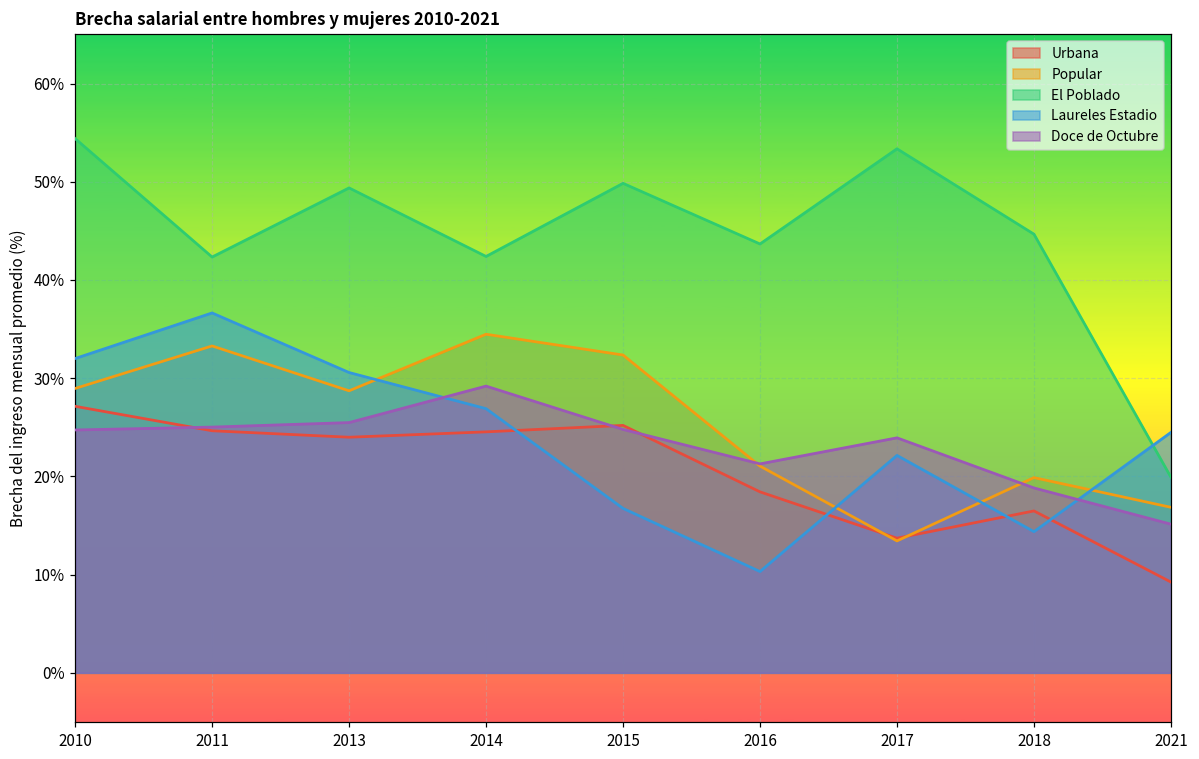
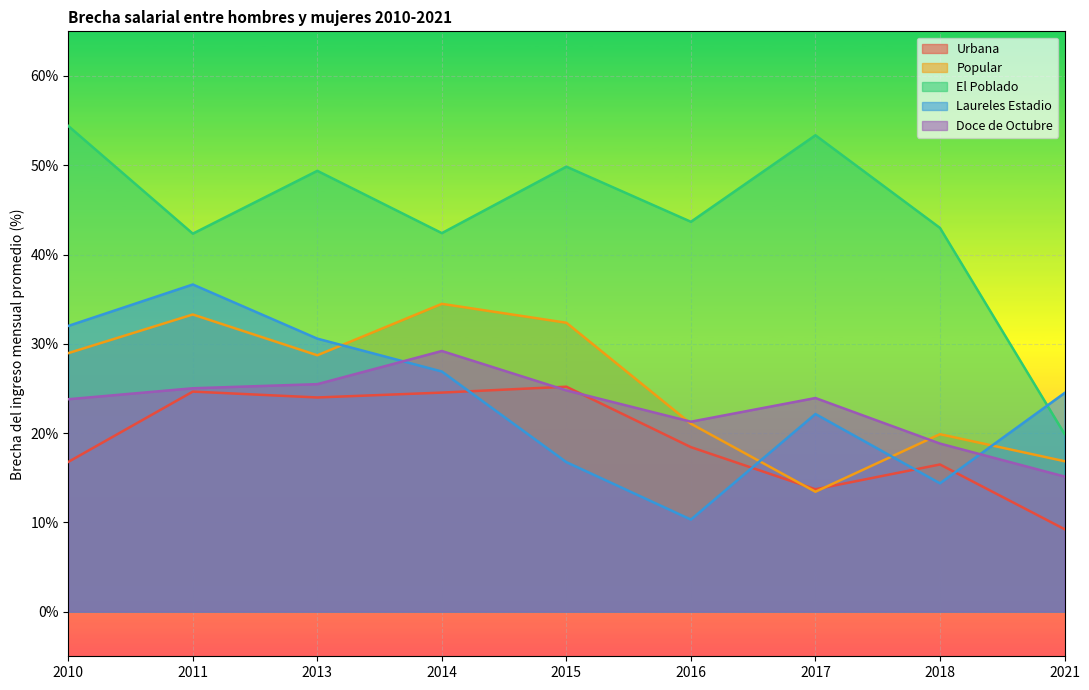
  {
    "Urbana": {
-     "2010": "27%",
+     "2010": "17%",
      "2011": "25%",
      "2013": "24%",
      "2014": "25%",
      "2015": "25%",
      "2016": "18%",
      "2018": "16%",
      "2021": "9%"
    },
    "Popular": {
      "2010": "29%",
      "2011": "33%",
      "2013": "29%",
      "2014": "34%",
      "2015": "32%",
      "2018": "20%",
      "2021": "17%"
    },
    "El Poblado": {
      "2010": "54%",
      "2011": "42%",
      "2013": "49%",
      "2014": "42%",
      "2015": "50%",
      "2016": "44%",
      "2017": "53%",
-     "2018": "45%",
+     "2018": "43%",
      "2021": "20%"
    },
    "Laureles Estadio": {
      "2010": "32%",
      "2011": "37%",
      "2013": "31%",
      "2014": "27%",
      "2015": "17%",
      "2016": "10%",
      "2017": "22%",
      "2018": "14%",
      "2021": "24%"
    },
    "Doce de Octubre": {
-     "2010": "25%",
+     "2010": "24%",
      "2011": "25%",
      "2013": "25%",
      "2014": "29%",
      "2015": "25%",
      "2017": "24%",
      "2018": "19%",
      "2021": "15%"
    }
  }
